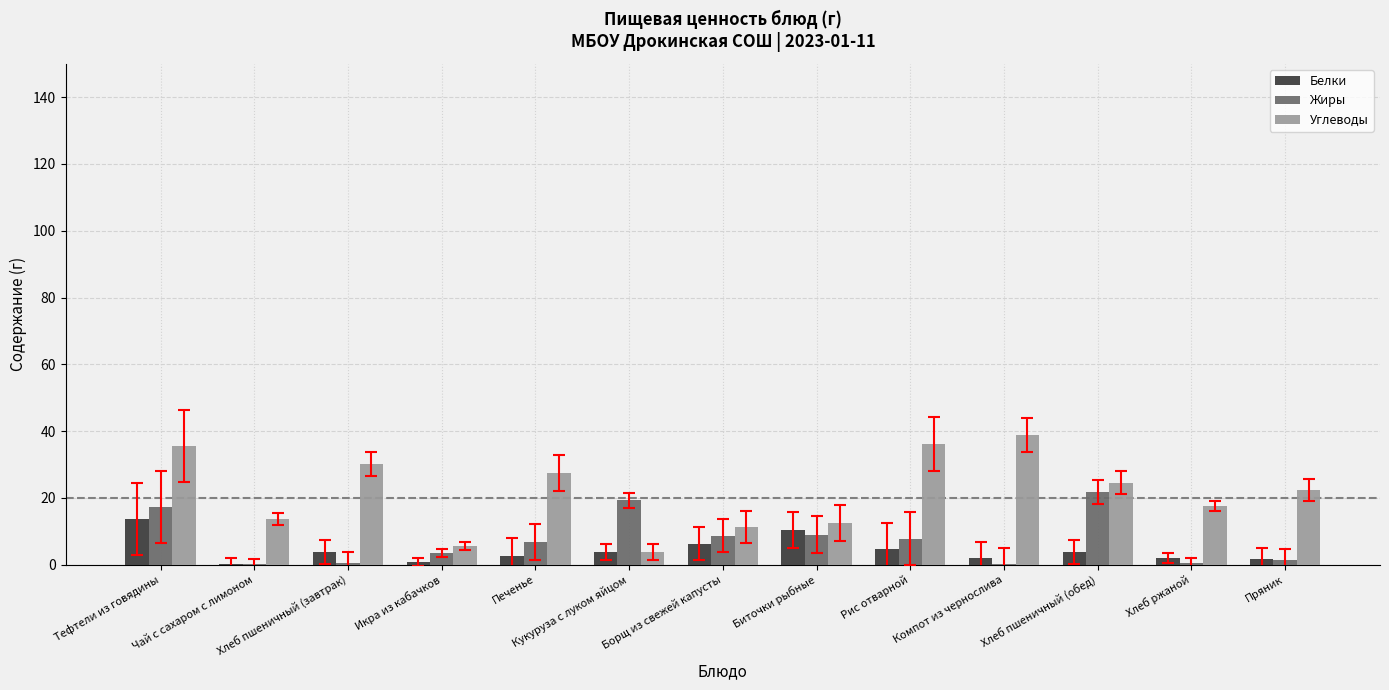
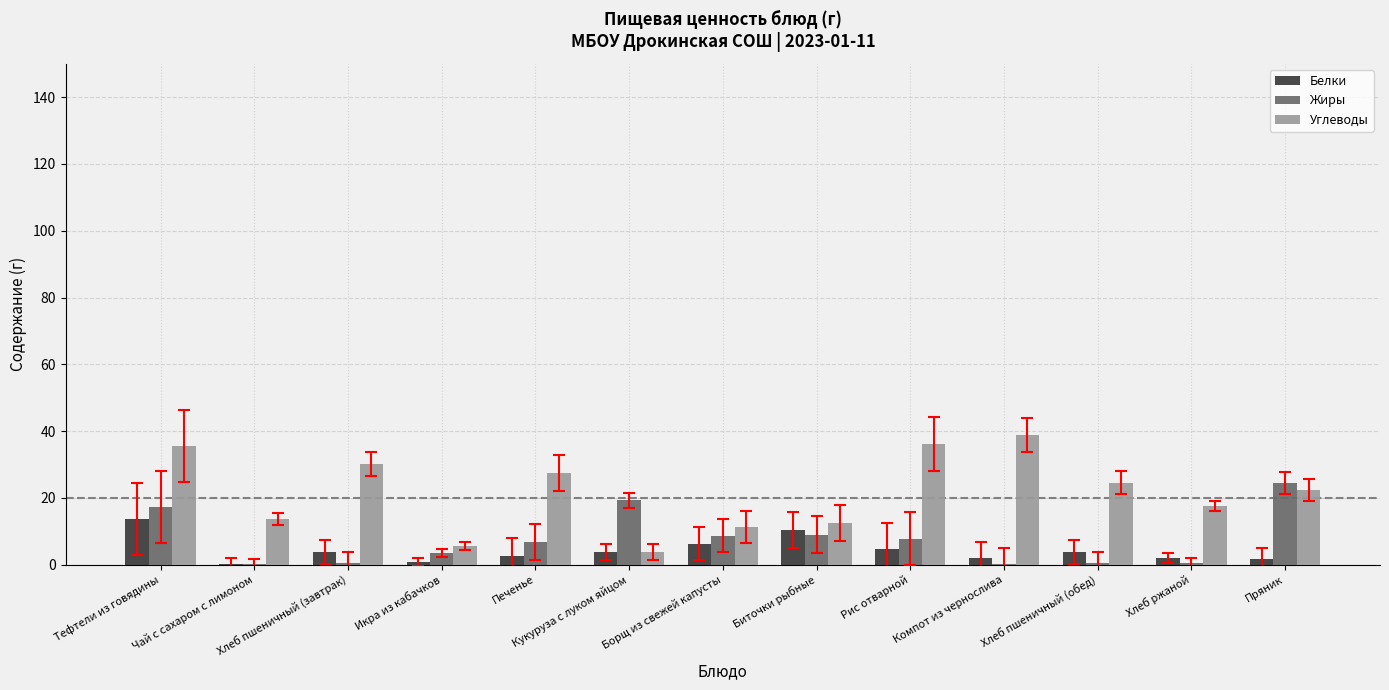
  {
    "Белки": {
      "Тефтели из говядины": 14,
      "Хлеб пшеничный (завтрак)": 4,
      "Икра из кабачков": 1,
      "Печенье": 3,
      "Кукуруза с луком яйцом": 4,
      "Борщ из свежей капусты": 6,
      "Биточки рыбные": 10,
      "Рис отварной": 5,
      "Компот из чернослива": 2,
      "Хлеб пшеничный (обед)": 4,
      "Хлеб ржаной": 2,
      "Пряник": 2
    },
    "Жиры": {
      "Тефтели из говядины": 17,
      "Икра из кабачков": 3,
      "Печенье": 7,
      "Кукуруза с луком яйцом": 19,
      "Борщ из свежей капусты": 9,
      "Биточки рыбные": 9,
      "Рис отварной": 8,
-     "Хлеб пшеничный (обед)": 22,
-     "Пряник": 1
+     "Хлеб пшеничный (обед)": 0,
+     "Пряник": 24
    },
    "Углеводы": {
      "Тефтели из говядины": 35,
      "Чай с сахаром с лимоном": 14,
      "Хлеб пшеничный (завтрак)": 30,
      "Икра из кабачков": 6,
      "Печенье": 27,
      "Кукуруза с луком яйцом": 4,
      "Борщ из свежей капусты": 11,
      "Биточки рыбные": 12,
      "Рис отварной": 36,
      "Компот из чернослива": 39,
      "Хлеб пшеничный (обед)": 25,
      "Хлеб ржаной": 18,
      "Пряник": 23
    }
  }
